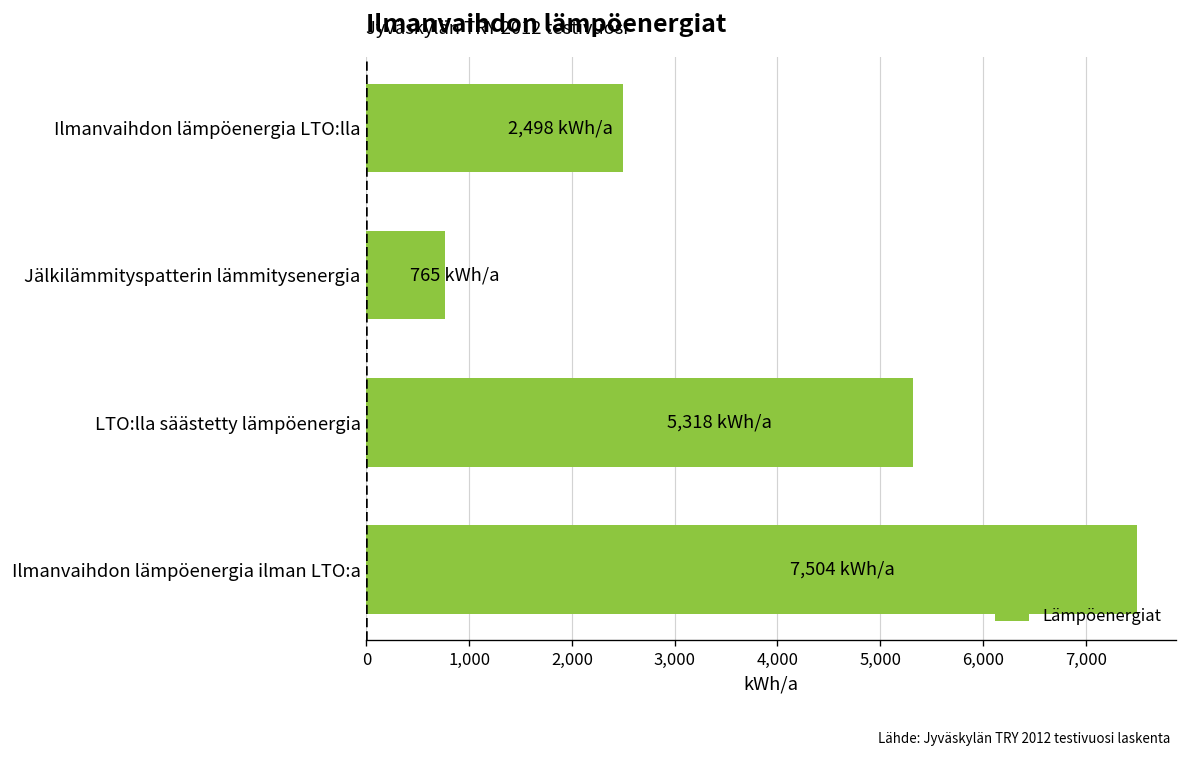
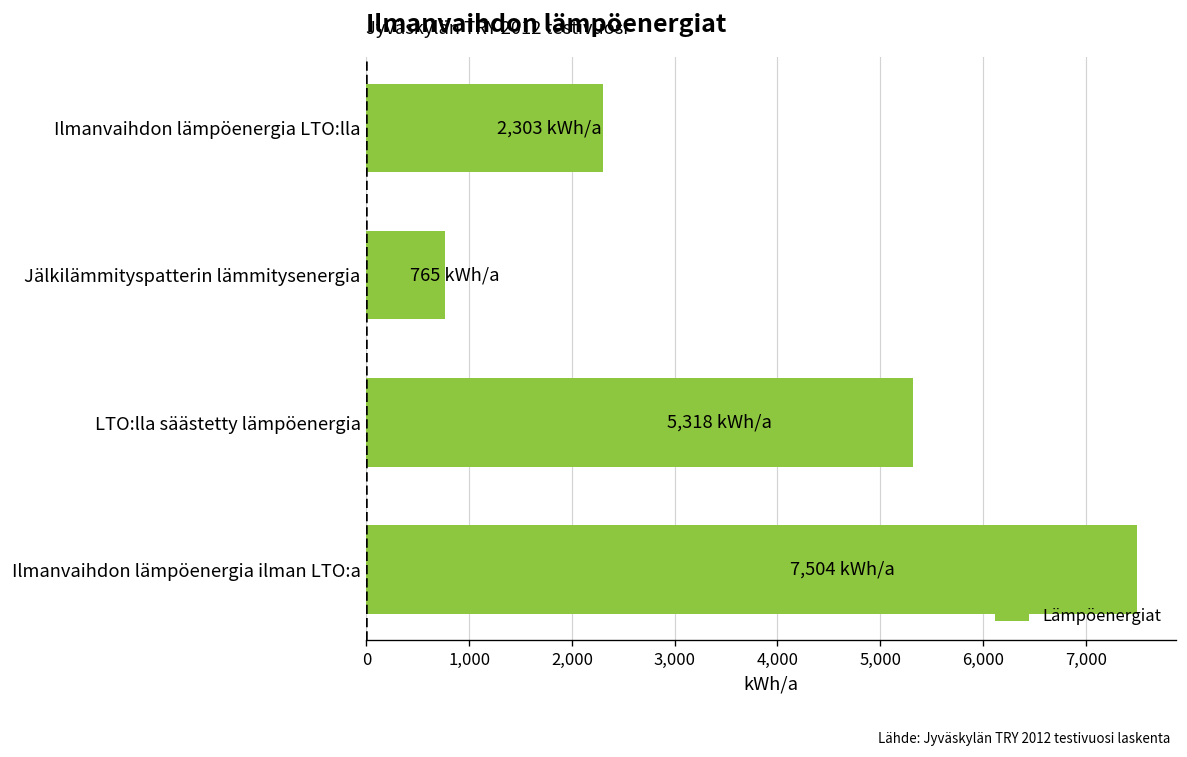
  {
-   "Ilmanvaihdon lämpöenergia LTO:lla": "2,498",
+   "Ilmanvaihdon lämpöenergia LTO:lla": "2,303",
    "Jälkilämmityspatterin lämmitysenergia": "765",
    "LTO:lla säästetty lämpöenergia": "5,318",
    "Ilmanvaihdon lämpöenergia ilman LTO:a": "7,504"
  }
